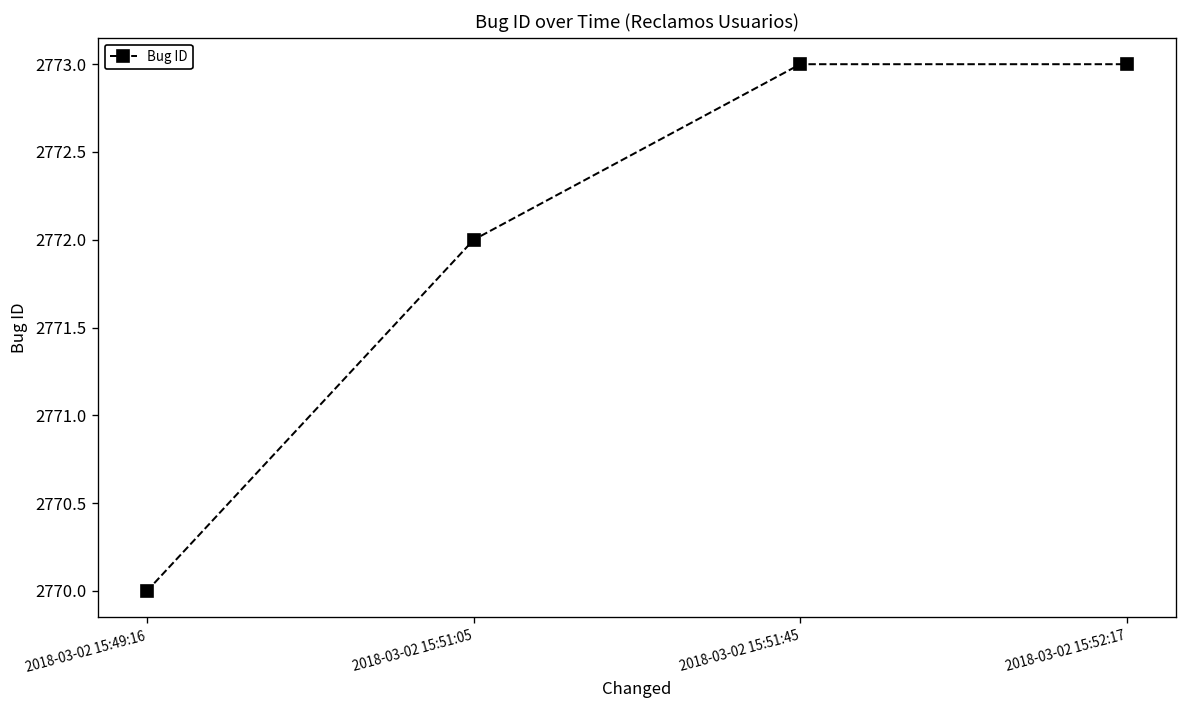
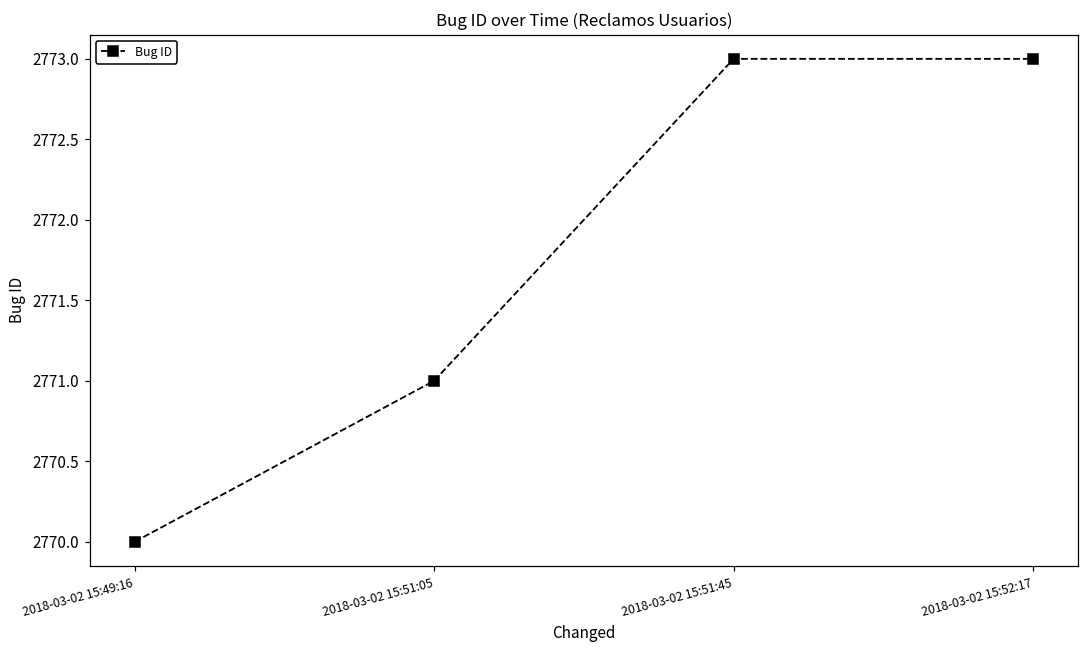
  {
    "2018-03-02 15:49:16": 2770,
-   "2018-03-02 15:51:05": 2772,
+   "2018-03-02 15:51:05": 2771,
    "2018-03-02 15:51:45": 2773,
    "2018-03-02 15:52:17": 2773
  }
